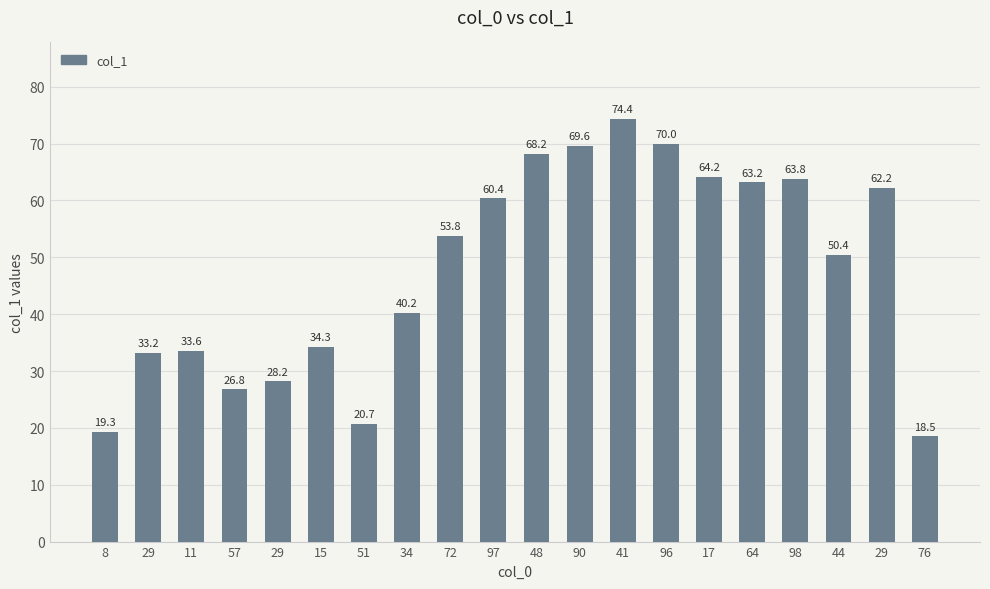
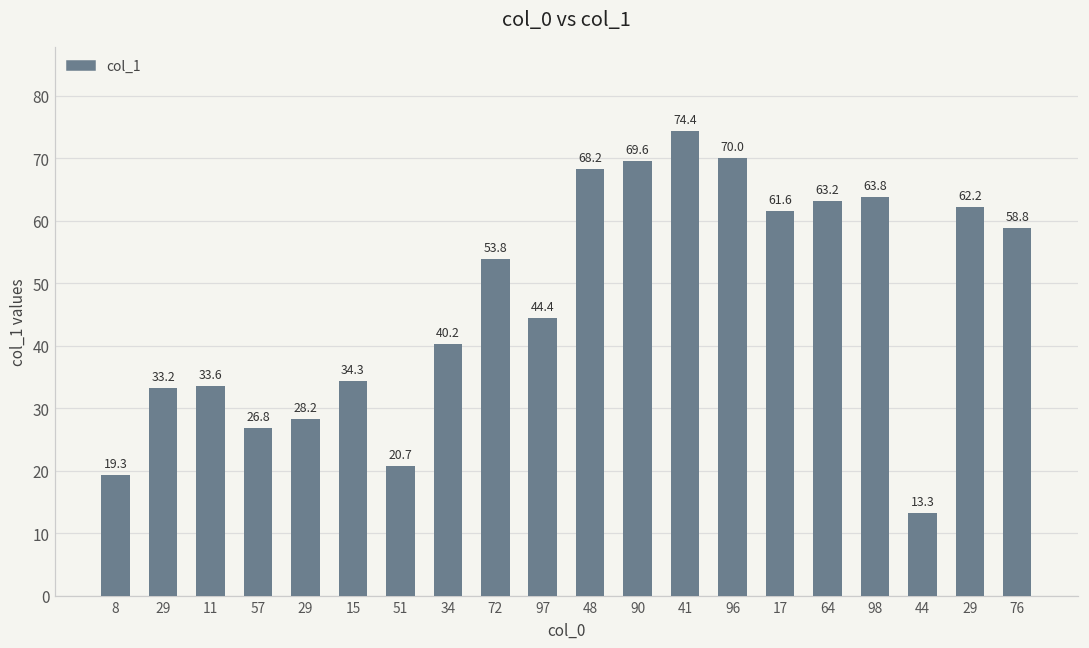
  {
    "8": 19.3,
    "11": 33.6,
    "57": 26.8,
    "15": 34.3,
    "51": 20.7,
    "34": 40.2,
    "72": 53.8,
-   "97": 60.4,
+   "97": 44.4,
    "48": 68.2,
    "90": 69.6,
    "41": 74.4,
    "96": 70.0,
-   "17": 64.2,
+   "17": 61.6,
    "64": 63.2,
    "98": 63.8,
-   "44": 50.4,
-   "76": 18.5
+   "44": 13.3,
+   "76": 58.8
  }
